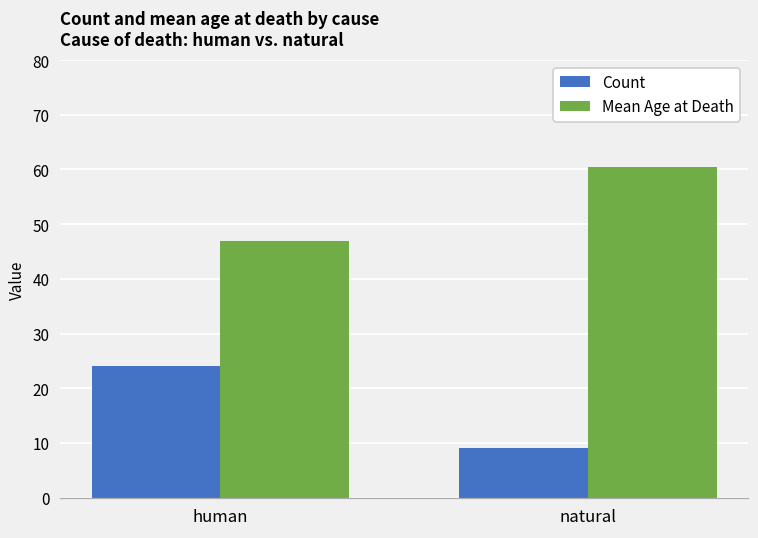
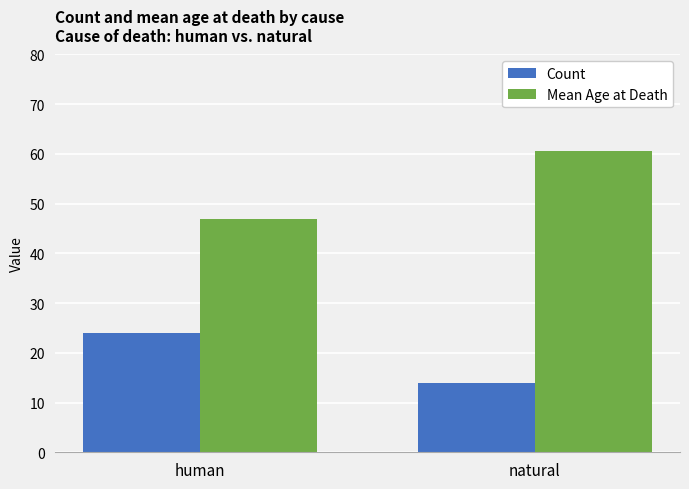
  {
    "Count": {
      "human": 24,
-     "natural": 9
+     "natural": 14
    },
    "Mean Age at Death": {
      "human": 47,
      "natural": 61
    }
  }
